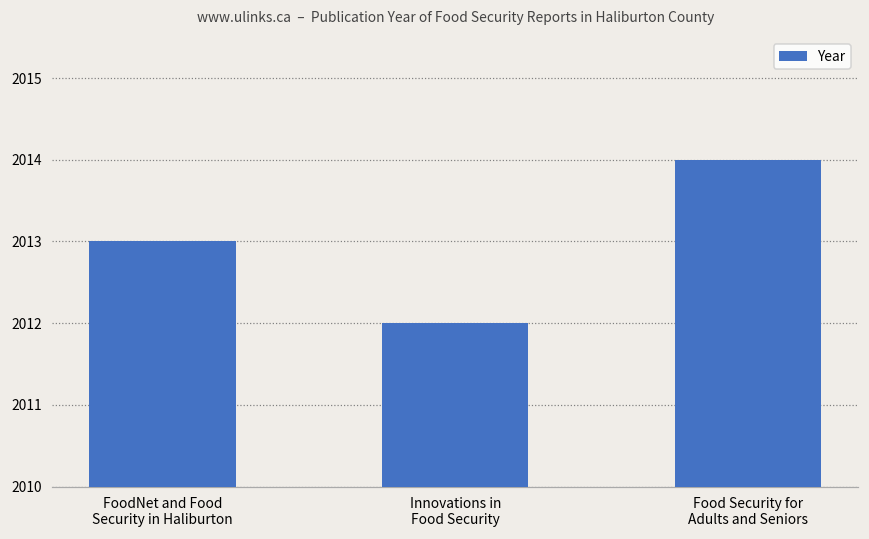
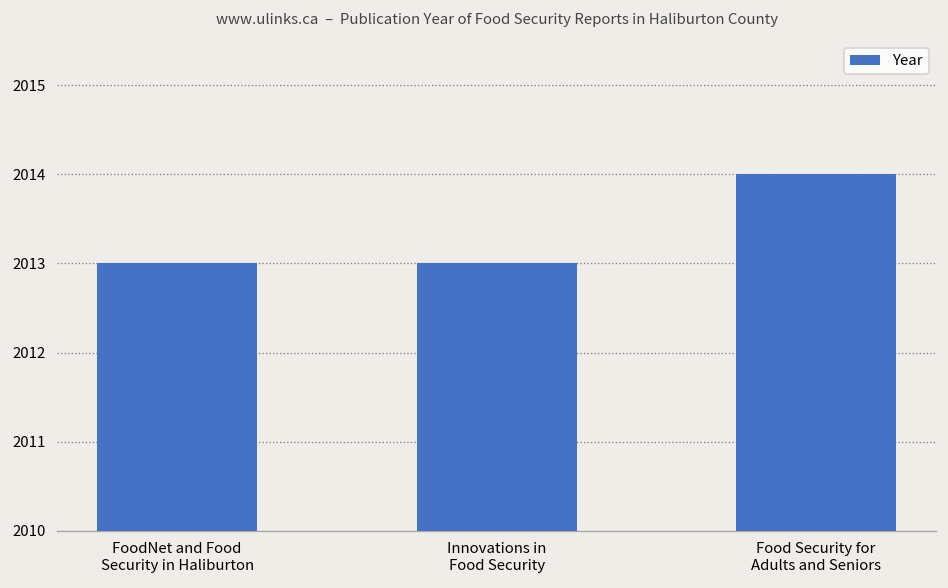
  {
    "FoodNet and Food Security in Haliburton": 2013,
-   "Innovations in Food Security": 2012,
+   "Innovations in Food Security": 2013,
    "Food Security for Adults and Seniors": 2014
  }
